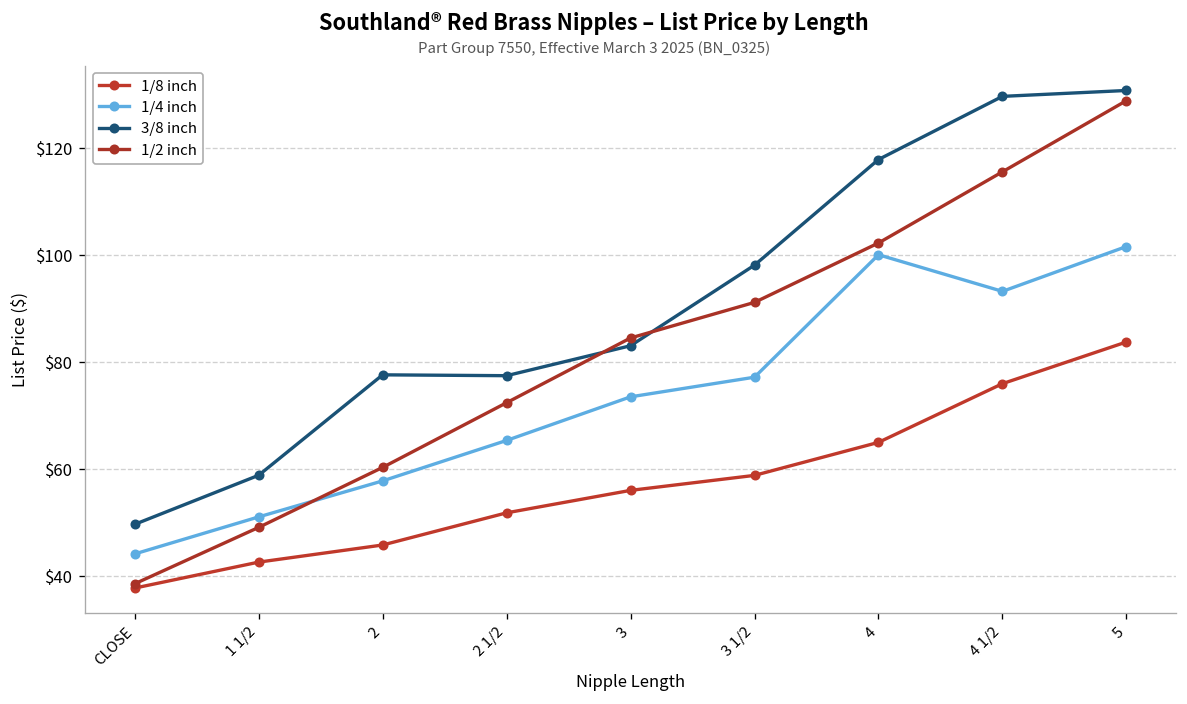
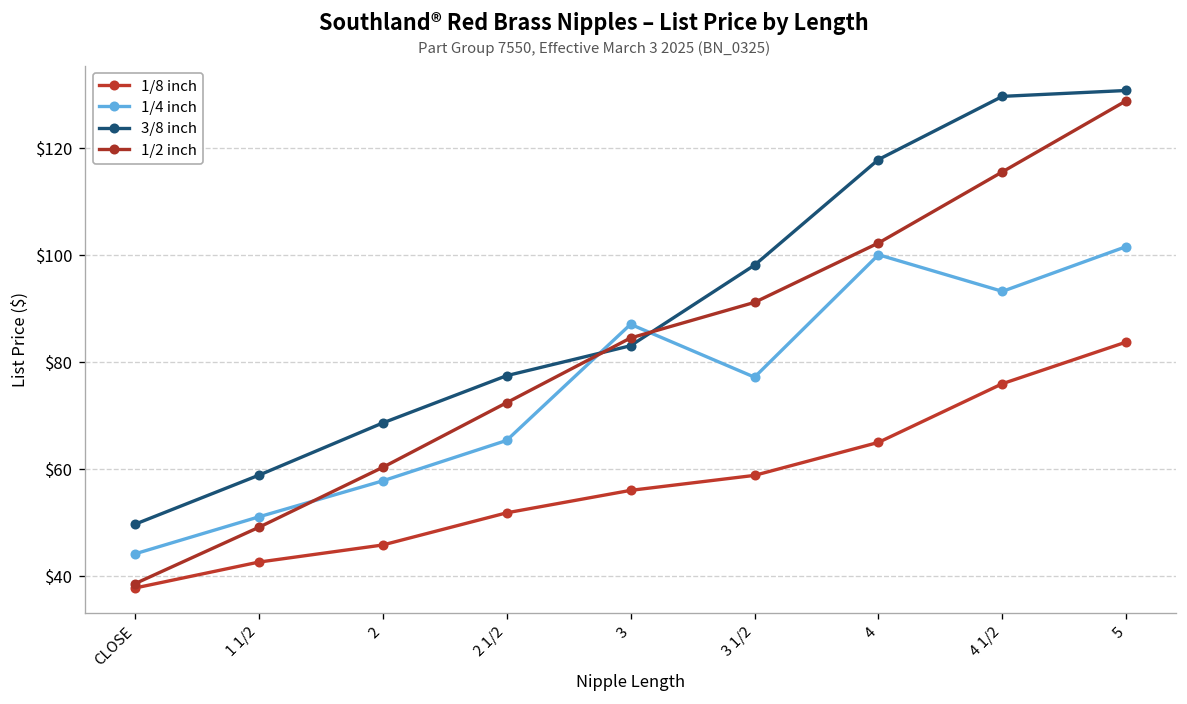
  {
    "1/4 inch": {
      "CLOSE": "$44",
      "1 1/2": "$51",
      "2": "$58",
      "2 1/2": "$65",
-     "3": "$74",
+     "3": "$87",
      "3 1/2": "$77",
      "4": "$100",
      "4 1/2": "$93",
      "5": "$102"
    },
    "3/8 inch": {
      "CLOSE": "$50",
      "1 1/2": "$59",
-     "2": "$78",
+     "2": "$69",
      "2 1/2": "$78",
      "3": "$83",
      "3 1/2": "$98",
      "4": "$118",
      "4 1/2": "$130",
      "5": "$131"
    }
  }
